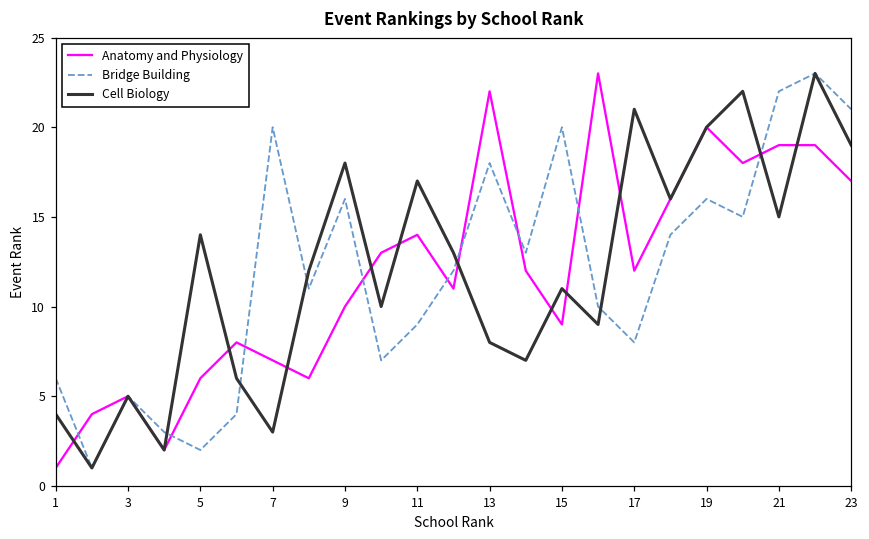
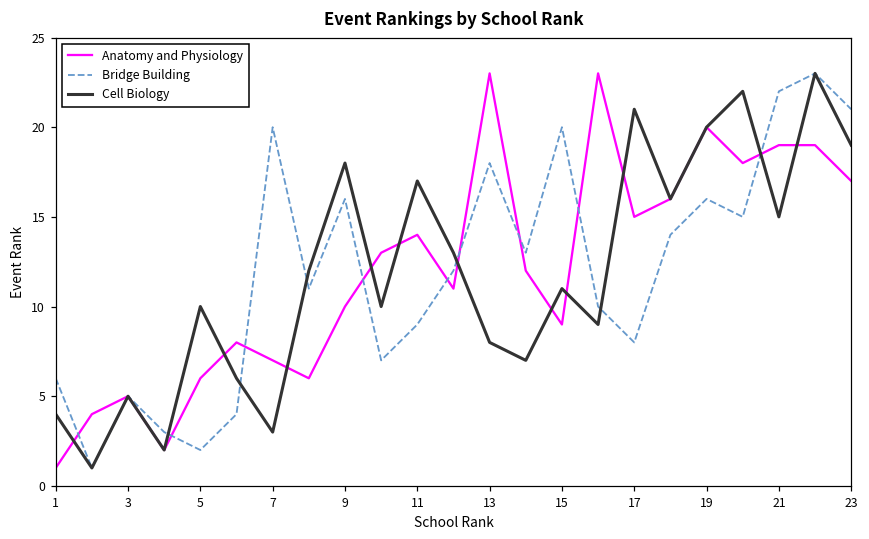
  {
    "Anatomy and Physiology": {
      "1": 1,
      "5": 6,
      "7": 7,
      "9": 10,
      "11": 14,
-     "13": 22,
+     "13": 23,
      "15": 9,
-     "17": 12,
+     "17": 15,
      "21": 19,
      "23": 17
    },
    "Bridge Building": {
      "1": 6,
      "5": 2,
      "7": 20,
      "9": 16,
      "11": 9,
      "13": 18,
      "15": 20,
      "17": 8,
      "19": 16,
      "21": 22,
      "23": 21
    },
    "Cell Biology": {
      "1": 4,
-     "5": 14,
+     "5": 10,
      "7": 3,
      "9": 18,
      "11": 17,
      "13": 8,
      "15": 11,
      "17": 21,
      "21": 15,
      "23": 19
    }
  }
